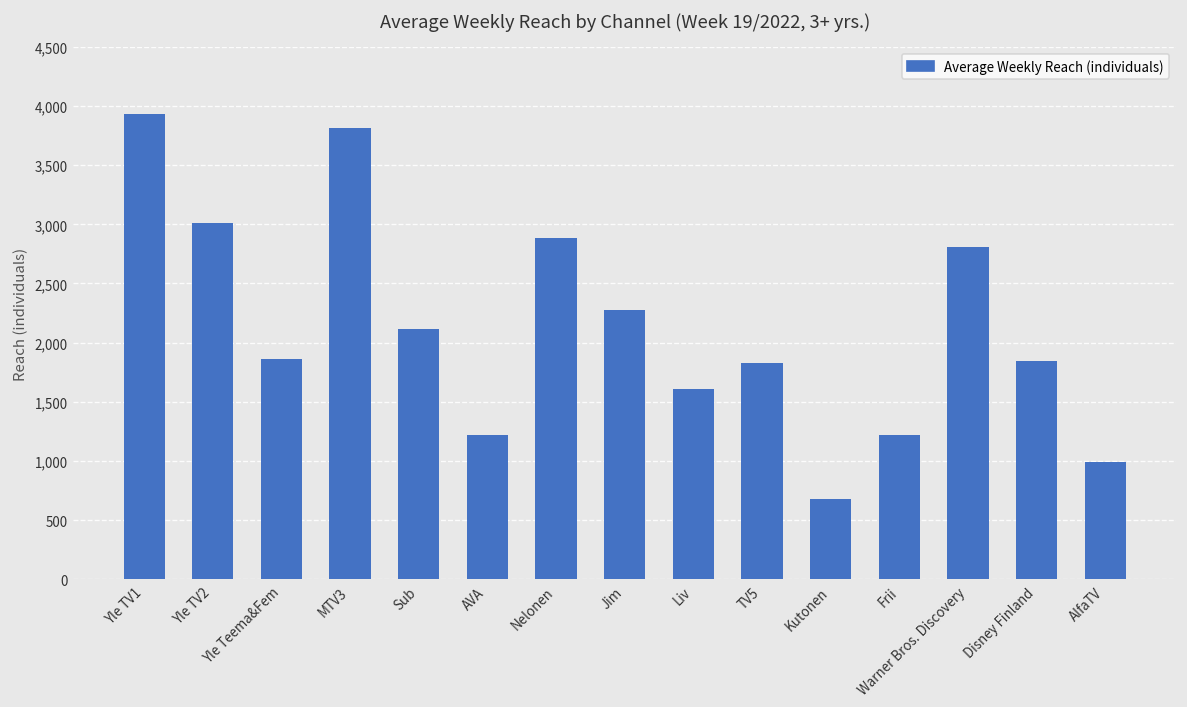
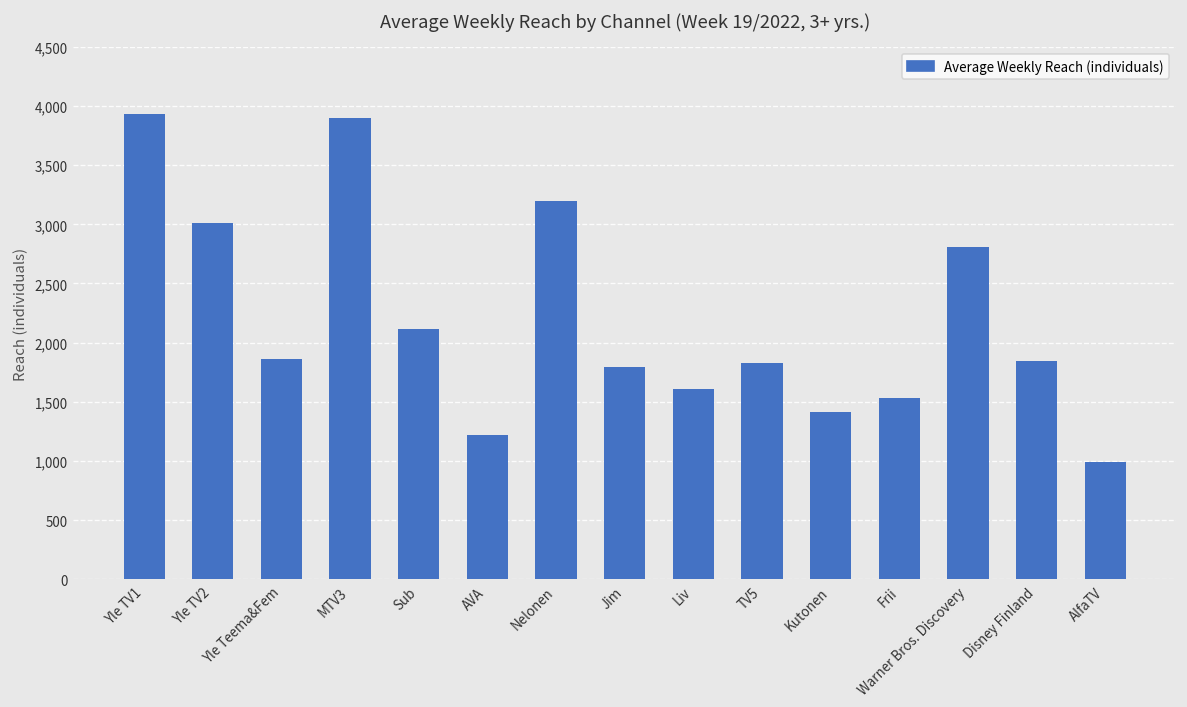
  {
    "Yle TV1": "3,900",
    "Yle TV2": "3,000",
    "Yle Teema&Fem": "1,900",
-   "MTV3": "3,800",
+   "MTV3": "3,900",
    "Sub": "2,100",
    "AVA": "1,200",
-   "Nelonen": "2,900",
-   "Jim": "2,300",
+   "Nelonen": "3,200",
+   "Jim": "1,800",
    "Liv": "1,600",
    "TV5": "1,800",
-   "Kutonen": "700",
-   "Frii": "1,200",
+   "Kutonen": "1,400",
+   "Frii": "1,500",
    "Warner Bros. Discovery": "2,800",
    "Disney Finland": "1,800",
    "AlfaTV": "1,000"
  }
